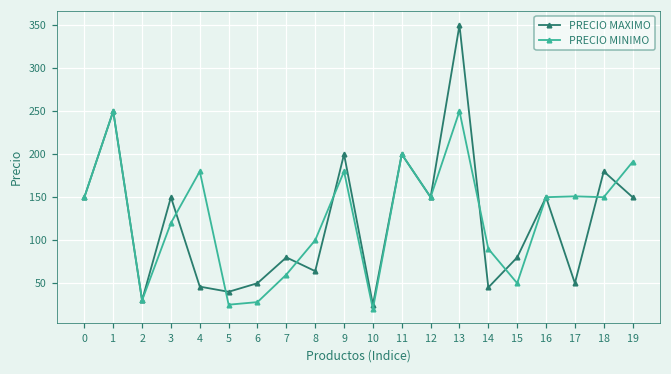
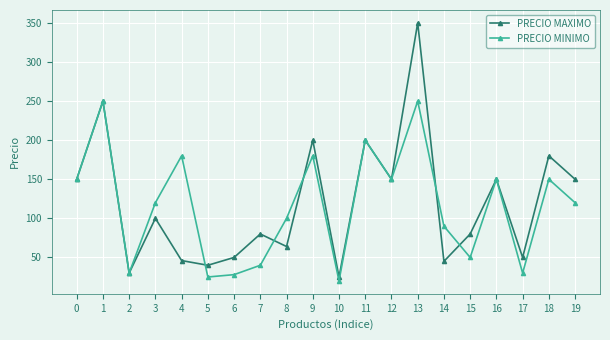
  {
    "PRECIO MAXIMO": {
-     "3": 150,
+     "3": 100,
      "4": 50,
      "5": 40,
      "6": 50,
      "7": 80,
      "8": 60,
      "9": 200,
      "10": 30,
      "13": 350,
      "14": 50,
      "15": 80,
      "17": 50,
      "18": 180,
      "19": 150
    },
    "PRECIO MINIMO": {
      "3": 120,
      "4": 180,
      "5": 30,
      "6": 30,
-     "7": 60,
+     "7": 40,
      "8": 100,
      "9": 180,
      "10": 20,
      "13": 250,
      "14": 90,
      "15": 50,
-     "17": 150,
+     "17": 30,
      "18": 150,
-     "19": 190
+     "19": 120
    }
  }
